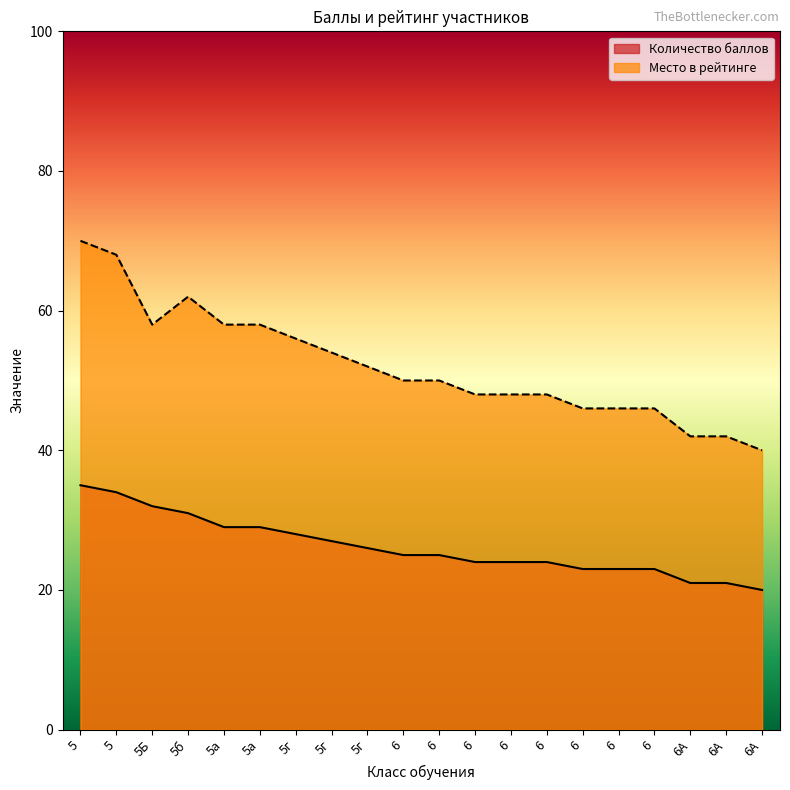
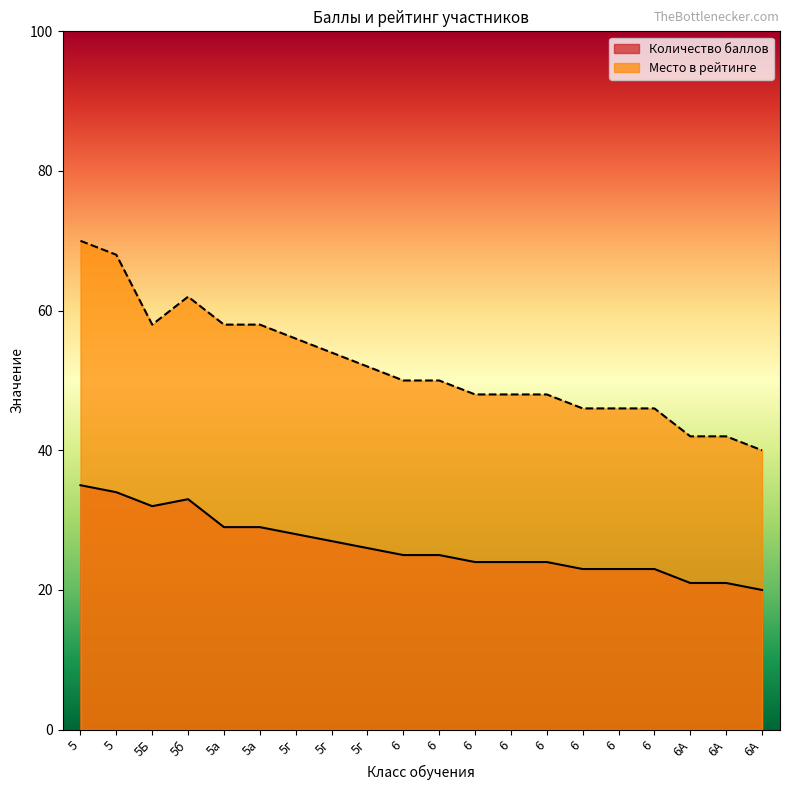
  {
    "Количество баллов": {
      "5Б": 32,
-     "5б": 31
+     "5б": 33
    },
    "Место в рейтинге": {
      "5Б": 58,
      "5б": 62
    }
  }
